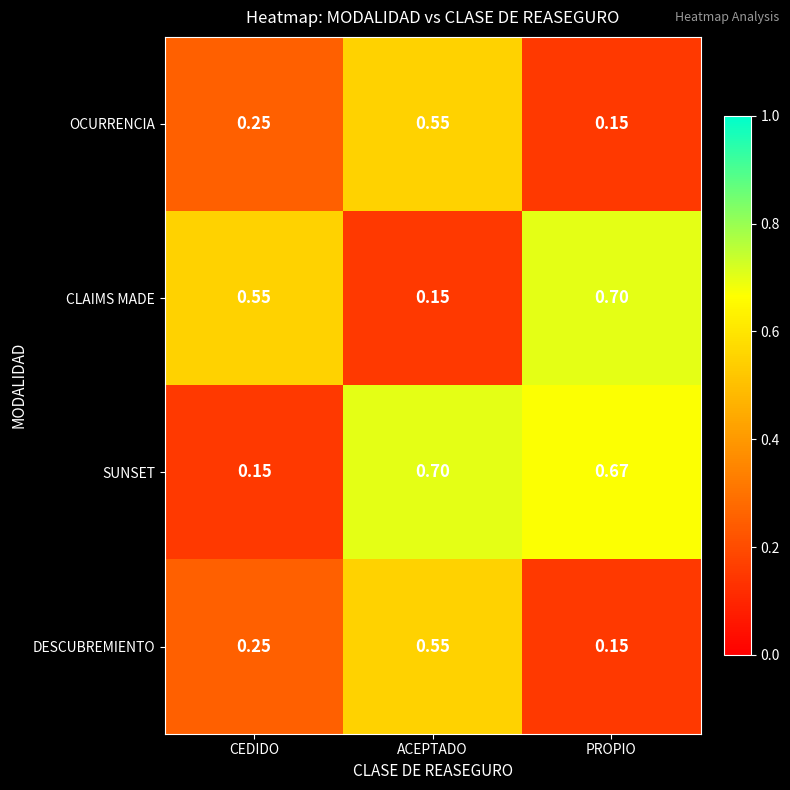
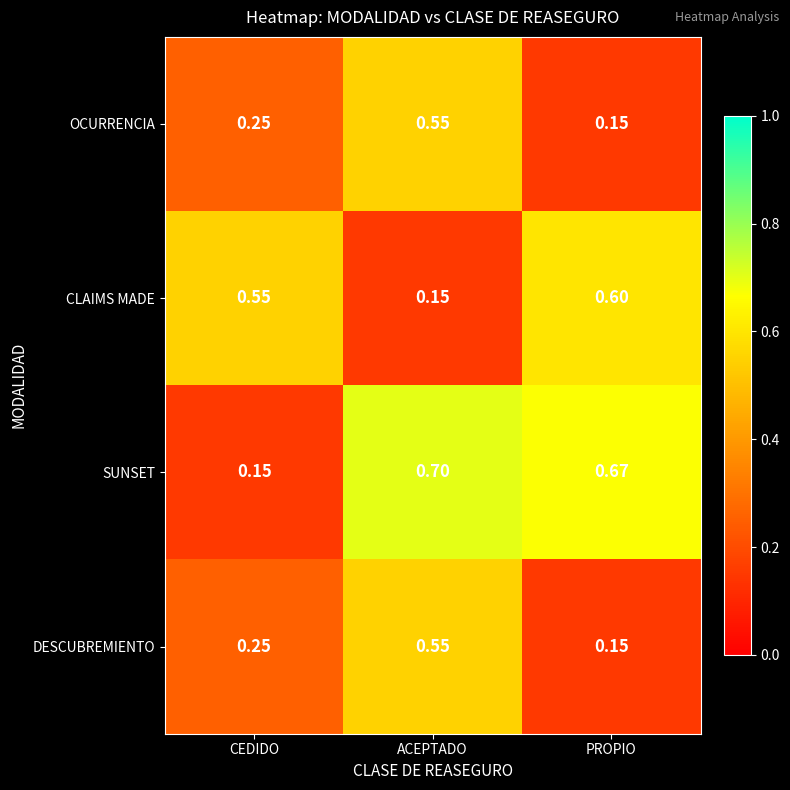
  {
    "OCURRENCIA": {
      "CEDIDO": 0.25,
      "ACEPTADO": 0.55,
      "PROPIO": 0.15
    },
    "CLAIMS MADE": {
      "CEDIDO": 0.55,
      "ACEPTADO": 0.15,
-     "PROPIO": 0.70
+     "PROPIO": 0.60
    },
    "SUNSET": {
      "CEDIDO": 0.15,
      "ACEPTADO": 0.70,
      "PROPIO": 0.67
    },
    "DESCUBREMIENTO": {
      "CEDIDO": 0.25,
      "ACEPTADO": 0.55,
      "PROPIO": 0.15
    }
  }
